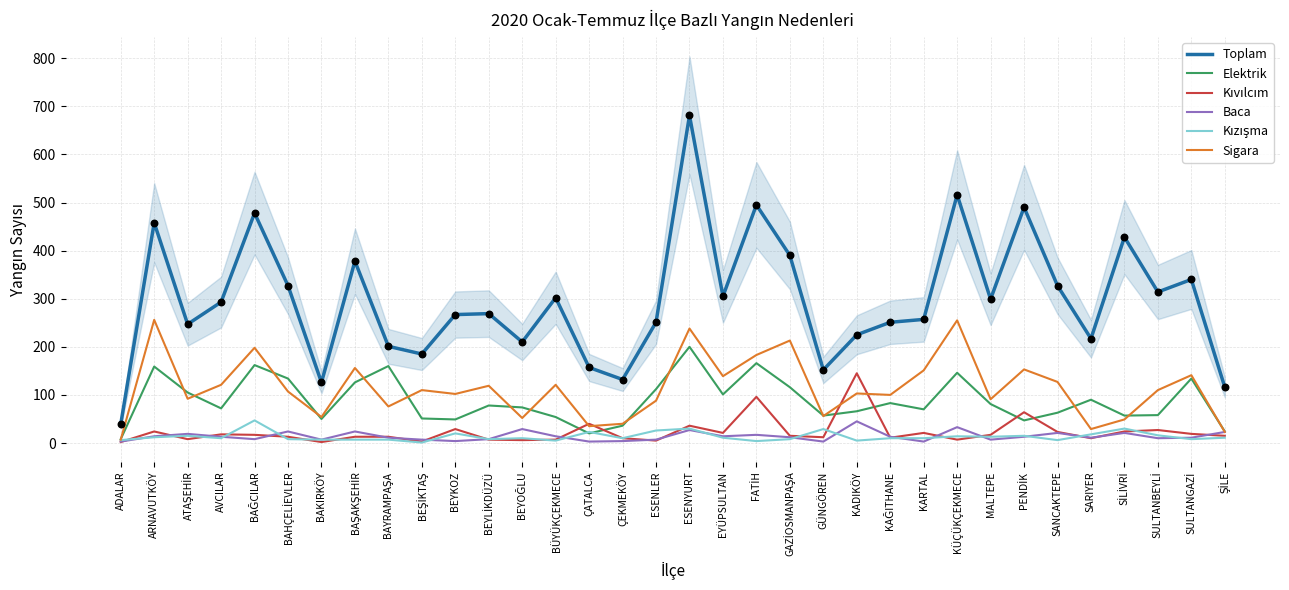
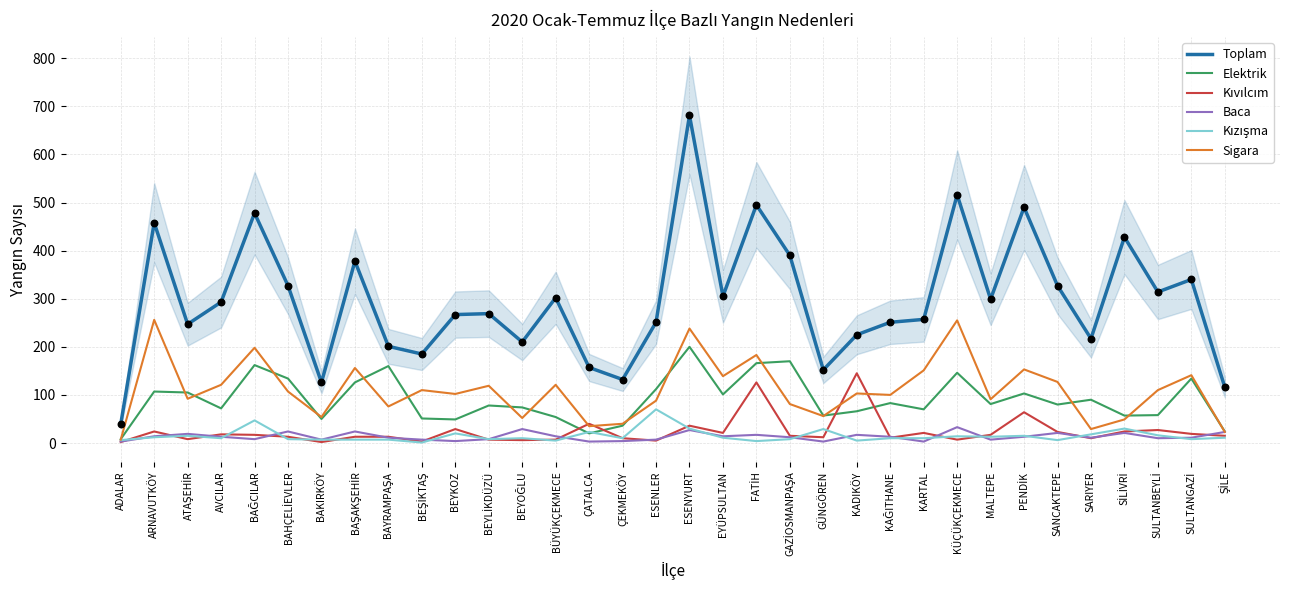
  {
    "Elektrik": {
-     "ARNAVUTKÖY": 160,
+     "ARNAVUTKÖY": 110,
      "ATAŞEHİR": 110,
      "AVCILAR": 70,
      "BAĞCILAR": 160,
      "BAHÇELİEVLER": 130,
      "BAŞAKŞEHİR": 130,
      "BAYRAMPAŞA": 160,
      "BEŞİKTAŞ": 50,
      "BEYKOZ": 50,
      "BEYLİKDÜZÜ": 80,
      "BEYOĞLU": 70,
      "BÜYÜKÇEKMECE": 50,
      "ESENLER": 110,
      "ESENYURT": 200,
      "EYÜPSULTAN": 100,
      "FATİH": 170,
-     "GAZİOSMANPAŞA": 120,
+     "GAZİOSMANPAŞA": 170,
      "KADIKÖY": 70,
      "KAĞITHANE": 80,
      "KARTAL": 70,
      "KÜÇÜKÇEKMECE": 150,
      "MALTEPE": 80,
-     "PENDİK": 50,
-     "SANCAKTEPE": 60,
+     "PENDİK": 100,
+     "SANCAKTEPE": 80,
      "SARIYER": 90,
      "SİLİVRİ": 60,
      "SULTANBEYLİ": 60,
      "SULTANGAZİ": 130
    },
    "Kıvılcım": {
      "ARNAVUTKÖY": 20,
      "ATAŞEHİR": 10,
      "BAĞCILAR": 20,
      "BAŞAKŞEHİR": 10,
      "BEYKOZ": 30,
      "ESENYURT": 40,
      "EYÜPSULTAN": 20,
-     "FATİH": 100,
+     "FATİH": 130,
      "GÜNGÖREN": 10,
      "KADIKÖY": 150,
      "KARTAL": 20,
      "KÜÇÜKÇEKMECE": 10,
      "PENDİK": 60,
      "SULTANBEYLİ": 30,
      "SULTANGAZİ": 20
    },
    "Baca": {
      "BAĞCILAR": 10,
      "BAHÇELİEVLER": 20,
      "BAŞAKŞEHİR": 20,
      "BEYKOZ": 0,
      "BEYOĞLU": 30,
      "BÜYÜKÇEKMECE": 10,
      "ÇATALCA": 0,
      "ÇEKMEKÖY": 0,
      "FATİH": 20,
      "GÜNGÖREN": 0,
-     "KADIKÖY": 50,
+     "KADIKÖY": 20,
      "KARTAL": 0,
      "KÜÇÜKÇEKMECE": 30,
      "MALTEPE": 10,
      "SULTANBEYLİ": 10
    },
    "Kızışma": {
      "BAĞCILAR": 50,
      "BAŞAKŞEHİR": 10,
      "BEYKOZ": 20,
-     "ESENLER": 30,
+     "ESENLER": 70,
      "FATİH": 0,
      "GÜNGÖREN": 30,
      "KADIKÖY": 10,
      "KARTAL": 10,
      "KÜÇÜKÇEKMECE": 10,
      "SANCAKTEPE": 10,
      "SARIYER": 20,
      "SİLİVRİ": 30,
      "SULTANBEYLİ": 20
    },
    "Sigara": {
      "ARNAVUTKÖY": 260,
      "ATAŞEHİR": 90,
      "AVCILAR": 120,
      "BAĞCILAR": 200,
      "BAHÇELİEVLER": 110,
      "BAŞAKŞEHİR": 160,
      "BAYRAMPAŞA": 80,
      "BEŞİKTAŞ": 110,
      "BEYKOZ": 100,
      "BEYLİKDÜZÜ": 120,
      "BEYOĞLU": 50,
      "BÜYÜKÇEKMECE": 120,
      "ESENLER": 90,
      "ESENYURT": 240,
      "EYÜPSULTAN": 140,
      "FATİH": 180,
-     "GAZİOSMANPAŞA": 210,
+     "GAZİOSMANPAŞA": 80,
      "KADIKÖY": 100,
      "KAĞITHANE": 100,
      "KARTAL": 150,
      "KÜÇÜKÇEKMECE": 260,
      "MALTEPE": 90,
      "PENDİK": 150,
      "SANCAKTEPE": 130,
      "SARIYER": 30,
      "SİLİVRİ": 50,
      "SULTANBEYLİ": 110,
      "SULTANGAZİ": 140
    }
  }
